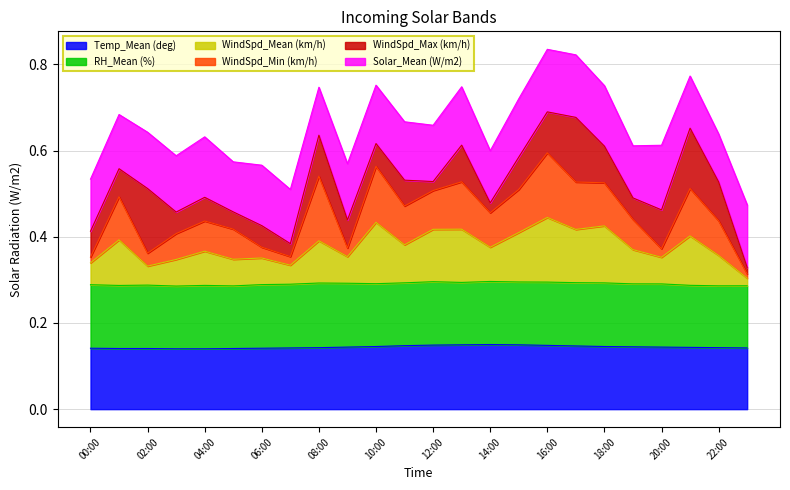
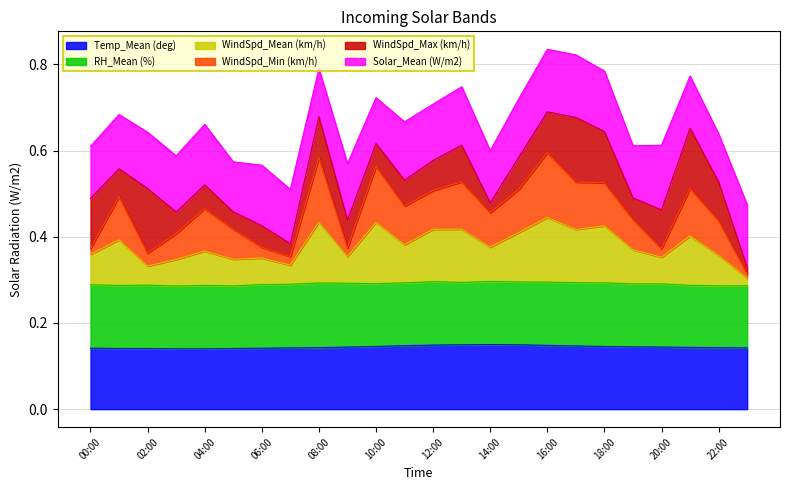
  {
    "Temp_Mean (deg)": {
      "00:00": 0.14,
      "02:00": 0.14,
      "04:00": 0.14,
      "06:00": 0.14,
      "08:00": 0.14,
      "10:00": 0.15,
      "12:00": 0.15,
      "14:00": 0.15,
      "16:00": 0.15,
      "18:00": 0.15,
      "20:00": 0.14,
      "22:00": 0.14
    },
    "RH_Mean (%)": {
      "00:00": 0.15,
      "02:00": 0.15,
      "04:00": 0.15,
      "06:00": 0.15,
      "08:00": 0.15,
      "10:00": 0.15,
      "12:00": 0.15,
      "14:00": 0.15,
      "16:00": 0.15,
      "18:00": 0.15,
      "20:00": 0.15,
      "22:00": 0.14
    },
    "WindSpd_Mean (km/h)": {
-     "00:00": 0.05,
+     "00:00": 0.07,
      "02:00": 0.04,
      "04:00": 0.08,
      "06:00": 0.06,
-     "08:00": 0.10,
+     "08:00": 0.14,
      "10:00": 0.14,
      "12:00": 0.12,
      "14:00": 0.08,
      "16:00": 0.15,
      "18:00": 0.13,
      "20:00": 0.06,
      "22:00": 0.07
    },
    "WindSpd_Min (km/h)": {
      "00:00": 0.01,
      "02:00": 0.03,
-     "04:00": 0.07,
+     "04:00": 0.10,
      "06:00": 0.03,
      "08:00": 0.15,
      "10:00": 0.13,
      "12:00": 0.09,
      "14:00": 0.08,
      "16:00": 0.15,
      "18:00": 0.10,
      "20:00": 0.02,
      "22:00": 0.08
    },
    "WindSpd_Max (km/h)": {
-     "00:00": 0.06,
+     "00:00": 0.12,
      "02:00": 0.15,
      "04:00": 0.05,
      "06:00": 0.05,
      "08:00": 0.09,
      "10:00": 0.05,
-     "12:00": 0.02,
+     "12:00": 0.07,
      "14:00": 0.02,
      "16:00": 0.09,
-     "18:00": 0.08,
+     "18:00": 0.12,
      "20:00": 0.09,
      "22:00": 0.09
    },
    "Solar_Mean (W/m2)": {
      "00:00": 0.12,
      "02:00": 0.13,
      "04:00": 0.14,
      "06:00": 0.14,
-     "10:00": 0.14,
+     "10:00": 0.11,
      "12:00": 0.13,
      "14:00": 0.12,
      "16:00": 0.15,
      "18:00": 0.14,
      "20:00": 0.15,
      "22:00": 0.11
    }
  }
